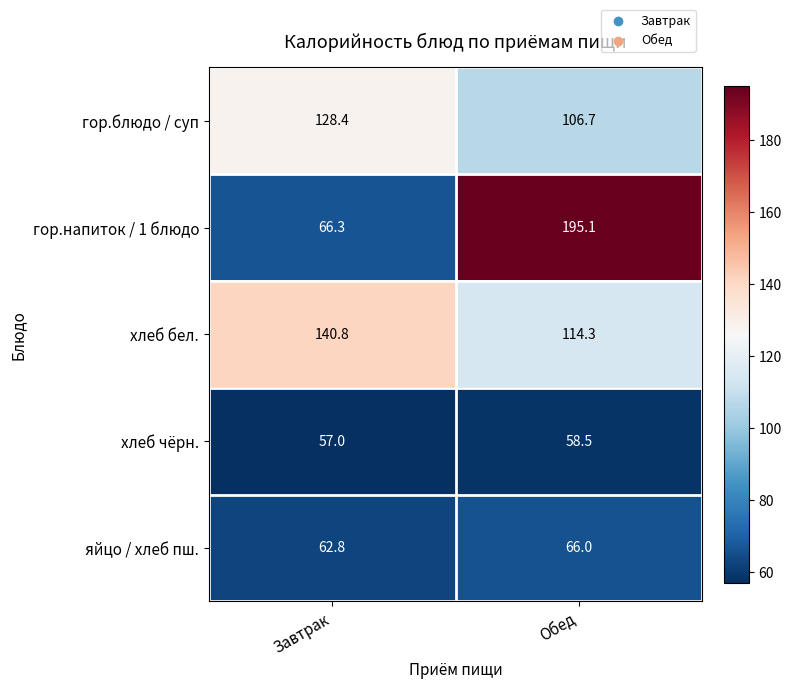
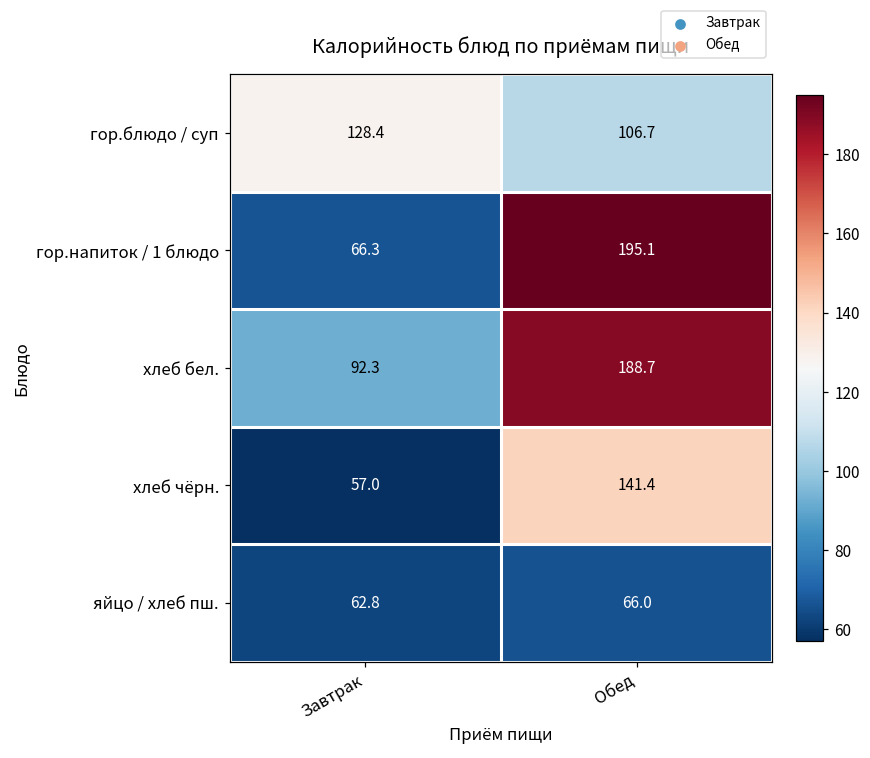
  {
    "гор.блюдо / суп": {
      "Завтрак": 128.4,
      "Обед": 106.7
    },
    "гор.напиток / 1 блюдо": {
      "Завтрак": 66.3,
      "Обед": 195.1
    },
    "хлеб бел.": {
-     "Завтрак": 140.8,
-     "Обед": 114.3
+     "Завтрак": 92.3,
+     "Обед": 188.7
    },
    "хлеб чёрн.": {
      "Завтрак": 57.0,
-     "Обед": 58.5
+     "Обед": 141.4
    },
    "яйцо / хлеб пш.": {
      "Завтрак": 62.8,
      "Обед": 66.0
    }
  }
